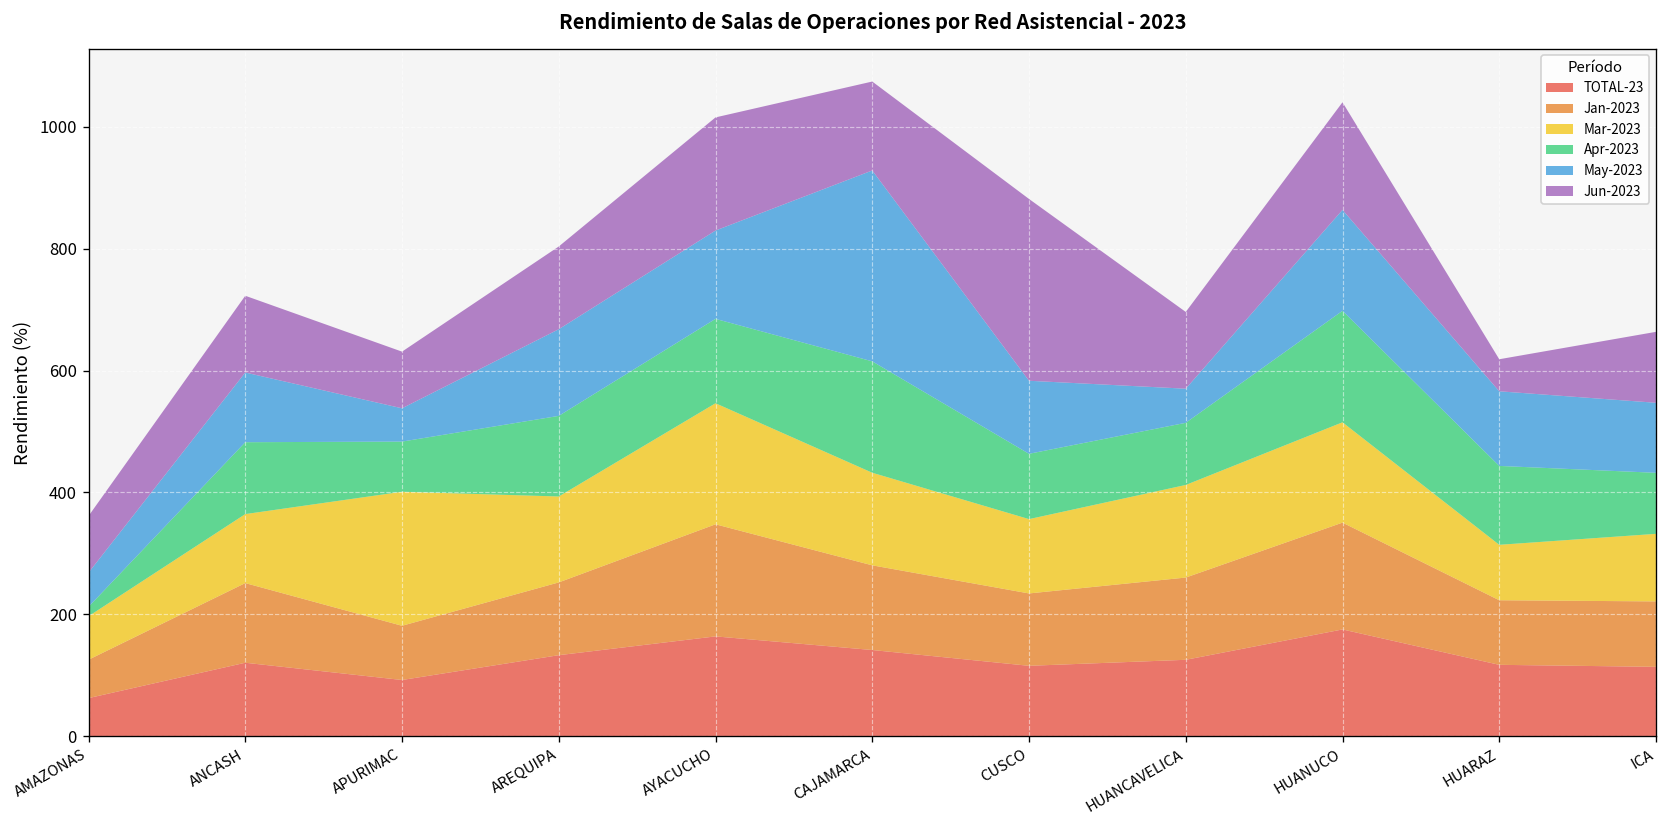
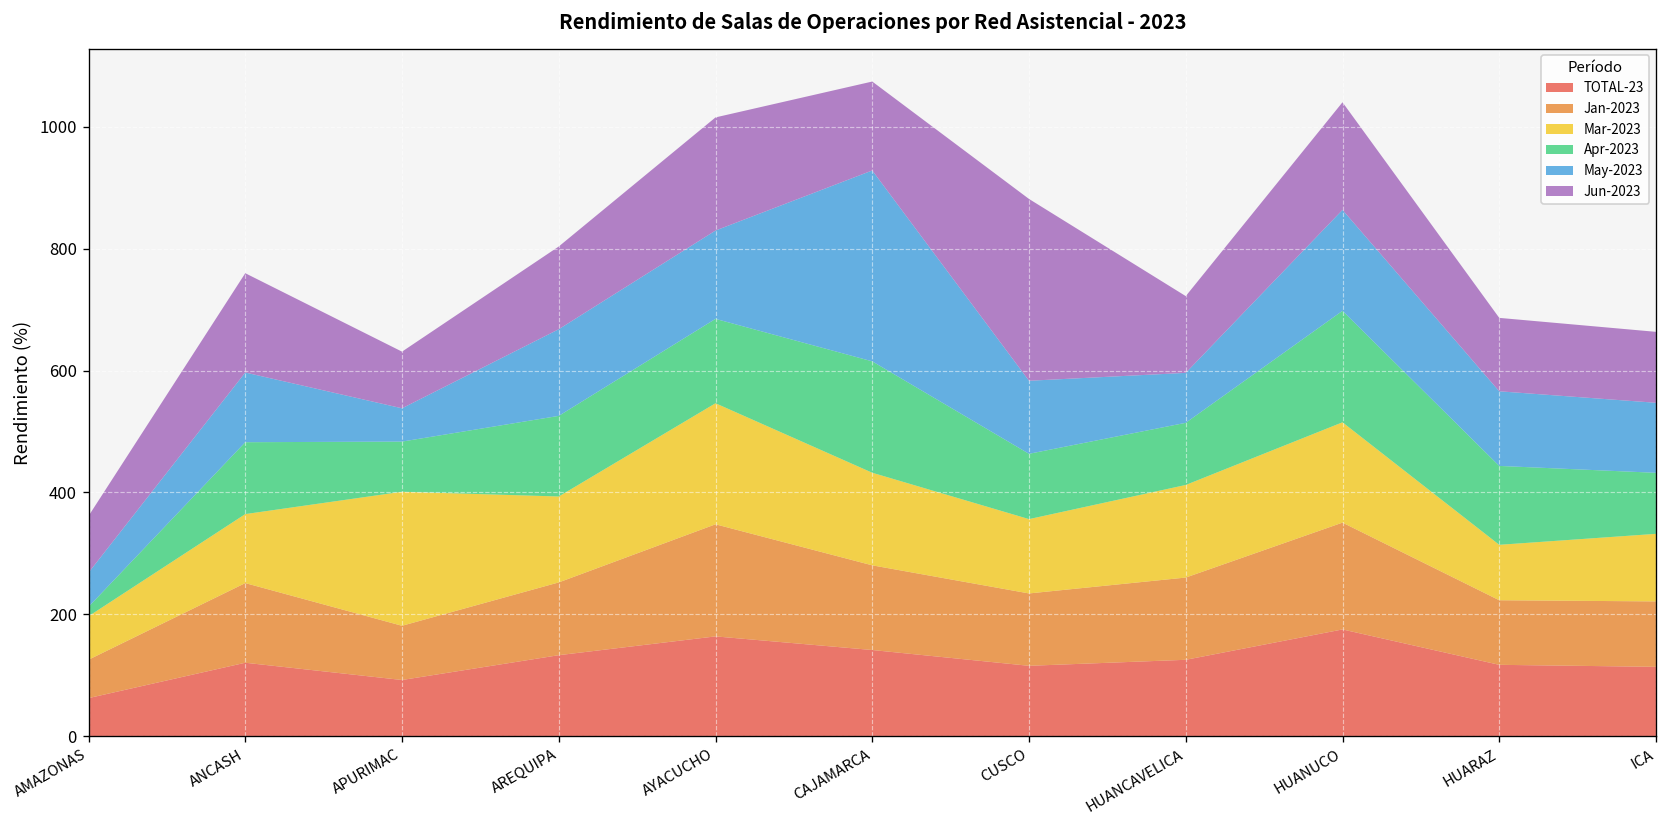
  {
    "Mar-2023": {
      "AMAZONAS": 70,
      "ANCASH": 110,
      "APURIMAC": 220,
      "AREQUIPA": 140,
      "AYACUCHO": 200,
      "CAJAMARCA": 150,
      "CUSCO": 120,
      "HUANCAVELICA": 150,
      "HUANUCO": 160,
      "HUARAZ": 90,
      "ICA": 110
    },
    "Apr-2023": {
      "AMAZONAS": 20,
      "ANCASH": 120,
      "APURIMAC": 80,
      "AREQUIPA": 130,
      "AYACUCHO": 140,
      "CAJAMARCA": 180,
      "CUSCO": 110,
      "HUANCAVELICA": 100,
      "HUANUCO": 180,
      "HUARAZ": 130,
      "ICA": 100
    },
    "May-2023": {
      "AMAZONAS": 60,
      "ANCASH": 110,
      "APURIMAC": 50,
      "AREQUIPA": 140,
      "AYACUCHO": 150,
      "CAJAMARCA": 310,
      "CUSCO": 120,
-     "HUANCAVELICA": 60,
+     "HUANCAVELICA": 80,
      "HUANUCO": 170,
      "HUARAZ": 120,
      "ICA": 110
    },
    "Jun-2023": {
      "AMAZONAS": 90,
-     "ANCASH": 130,
+     "ANCASH": 160,
      "APURIMAC": 90,
      "AREQUIPA": 140,
      "AYACUCHO": 190,
      "CAJAMARCA": 150,
      "CUSCO": 300,
      "HUANCAVELICA": 130,
      "HUANUCO": 180,
-     "HUARAZ": 50,
+     "HUARAZ": 120,
      "ICA": 120
    }
  }
